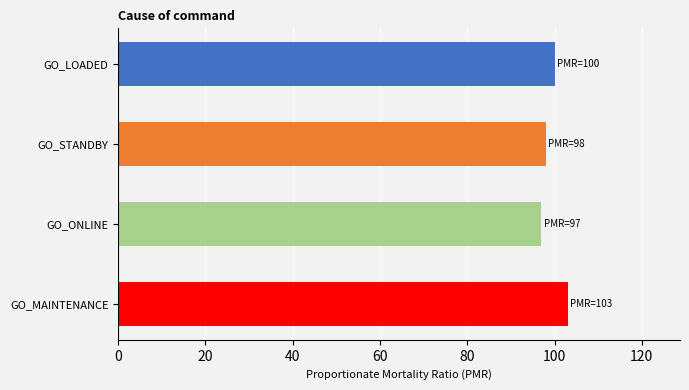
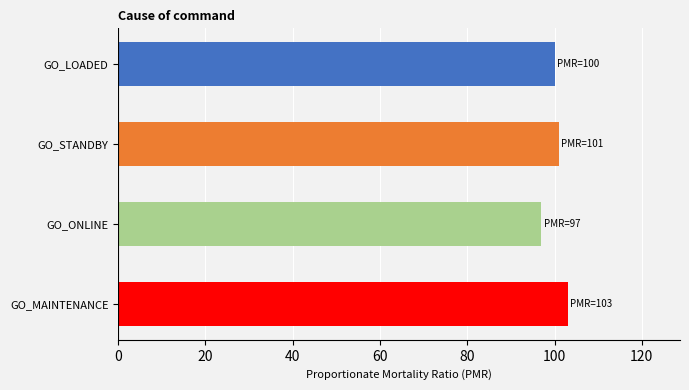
  {
    "GO_LOADED": 100,
-   "GO_STANDBY": 98,
+   "GO_STANDBY": 101,
    "GO_ONLINE": 97,
    "GO_MAINTENANCE": 103
  }
